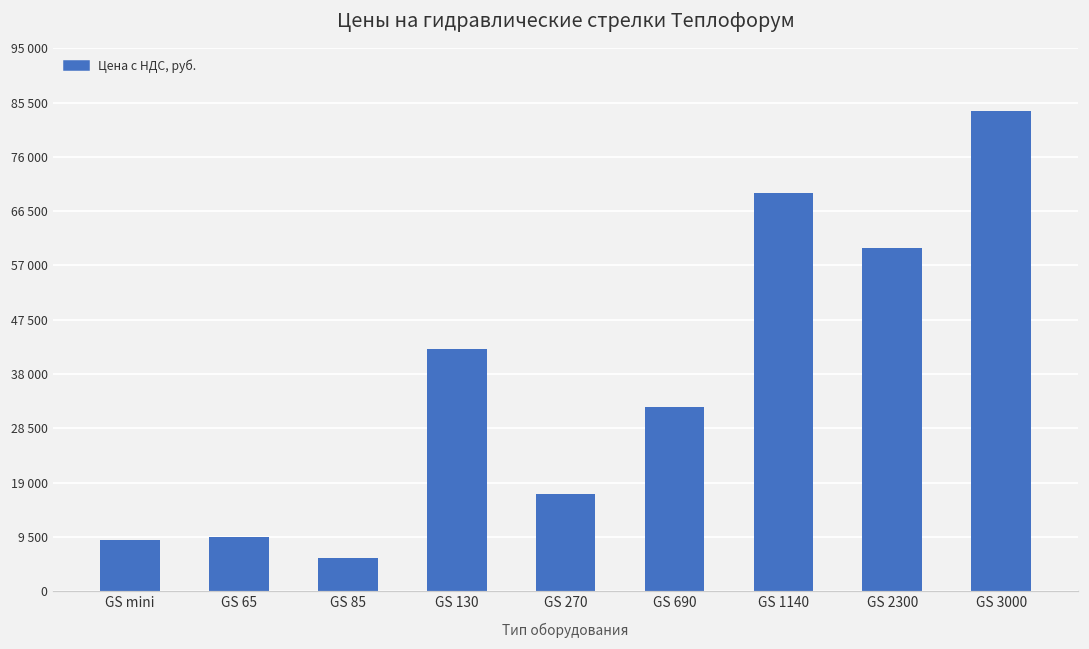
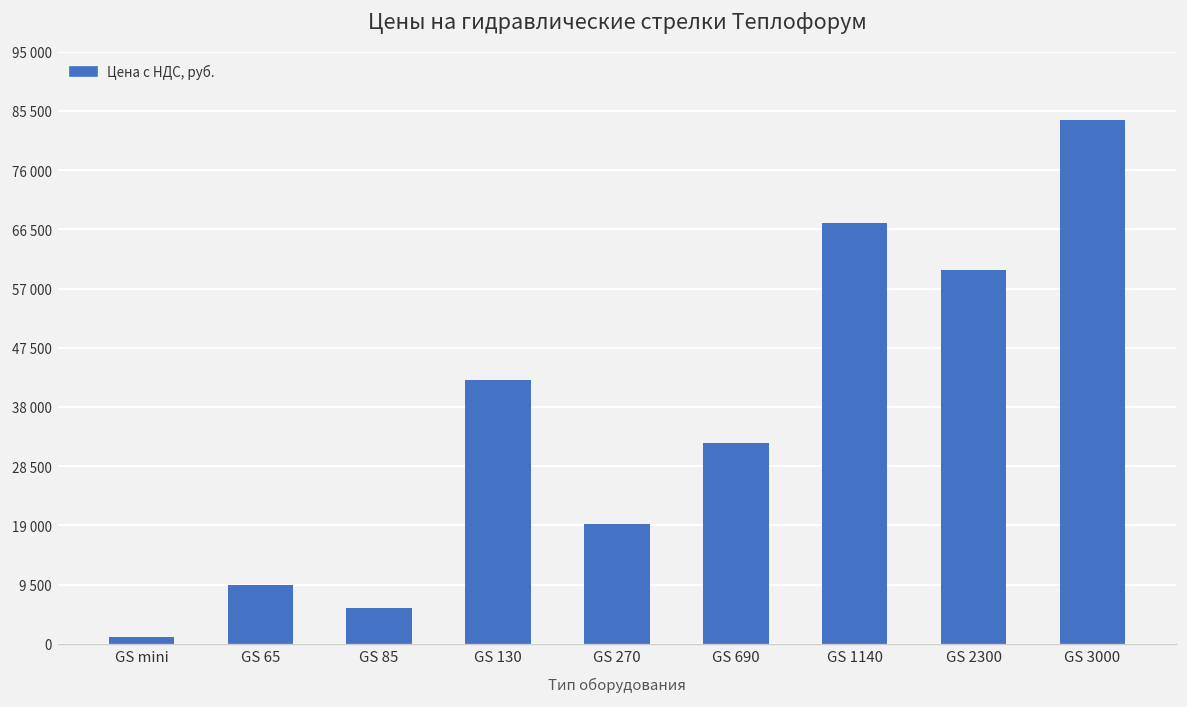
  {
-   "GS mini": 9000,
+   "GS mini": 1000,
    "GS 65": 10000,
    "GS 85": 6000,
    "GS 130": 42000,
-   "GS 270": 17000,
+   "GS 270": 19000,
    "GS 690": 32000,
-   "GS 1140": 70000,
+   "GS 1140": 68000,
    "GS 2300": 60000,
    "GS 3000": 84000
  }
